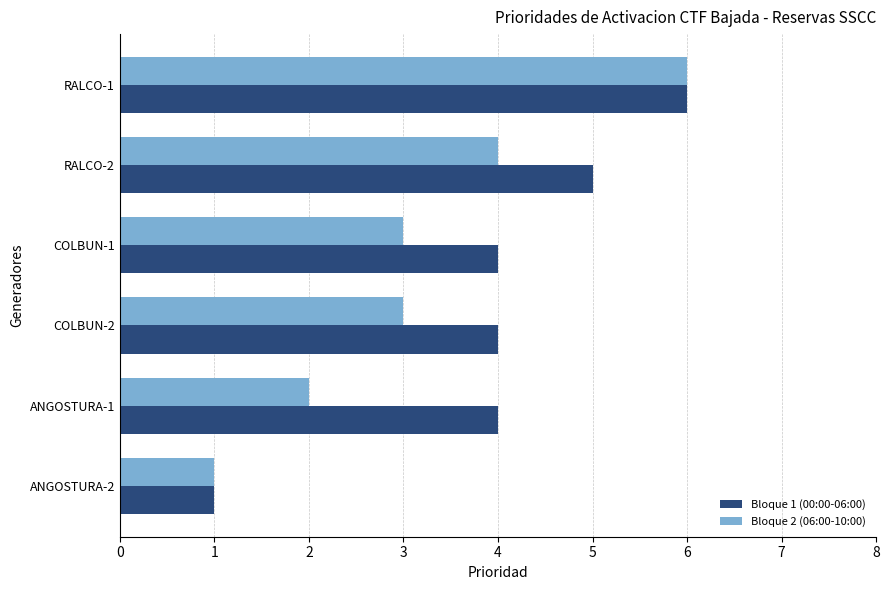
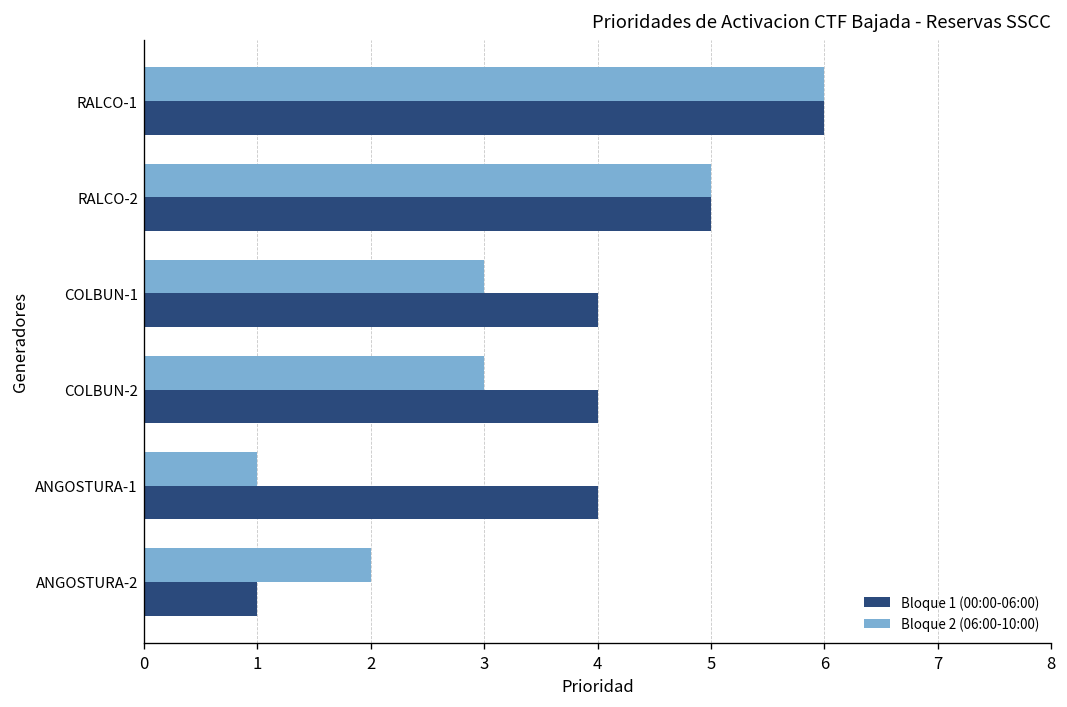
  {
    "Bloque 1 (00:00-06:00)": {
      "RALCO-1": 6,
      "RALCO-2": 5,
      "COLBUN-1": 4,
      "COLBUN-2": 4,
      "ANGOSTURA-1": 4,
      "ANGOSTURA-2": 1
    },
    "Bloque 2 (06:00-10:00)": {
      "RALCO-1": 6,
-     "RALCO-2": 4,
+     "RALCO-2": 5,
      "COLBUN-1": 3,
      "COLBUN-2": 3,
-     "ANGOSTURA-1": 2,
-     "ANGOSTURA-2": 1
+     "ANGOSTURA-1": 1,
+     "ANGOSTURA-2": 2
    }
  }
